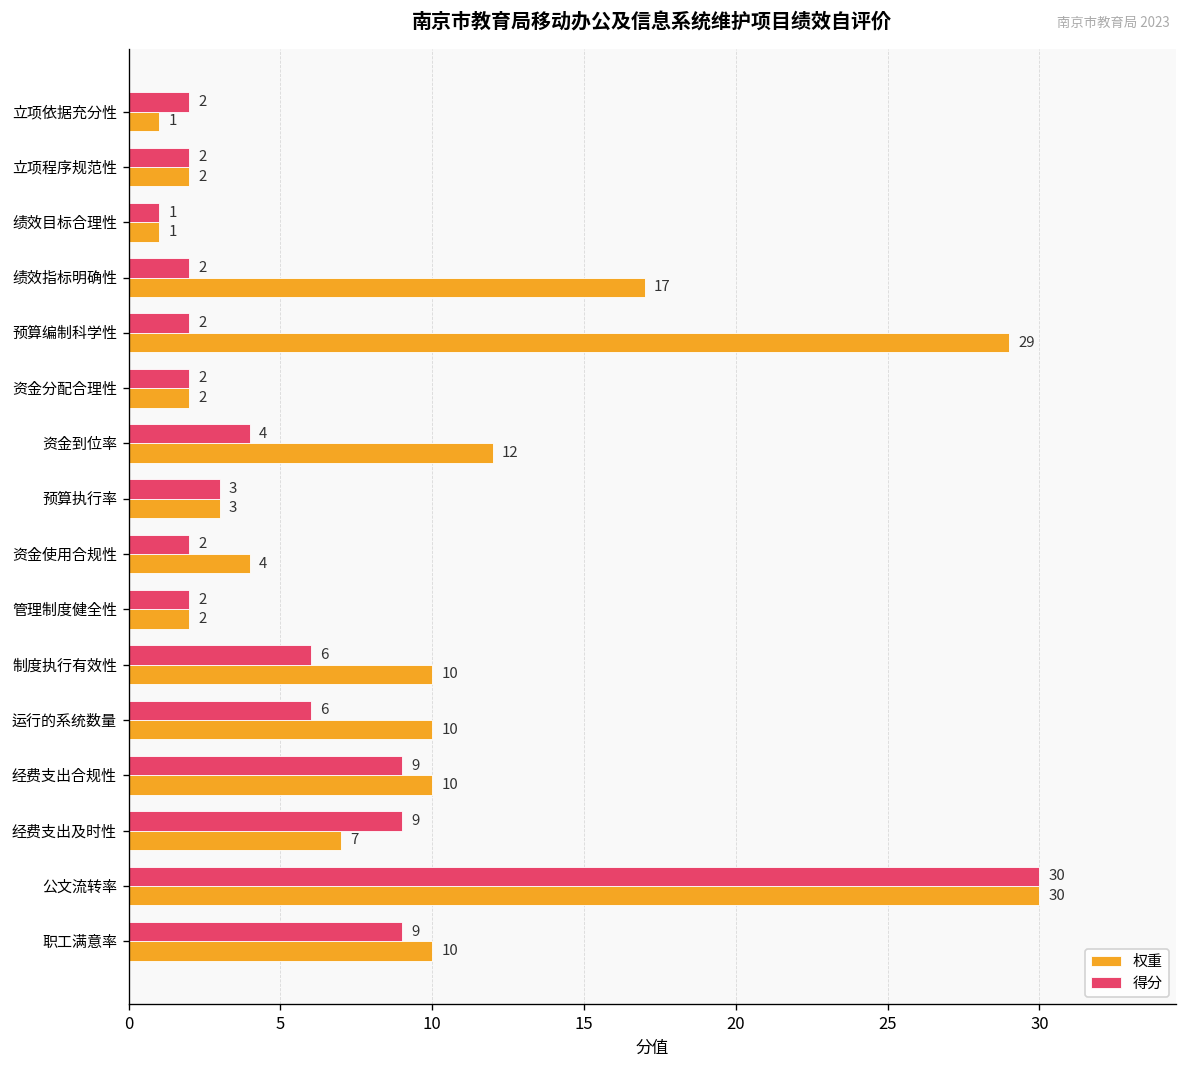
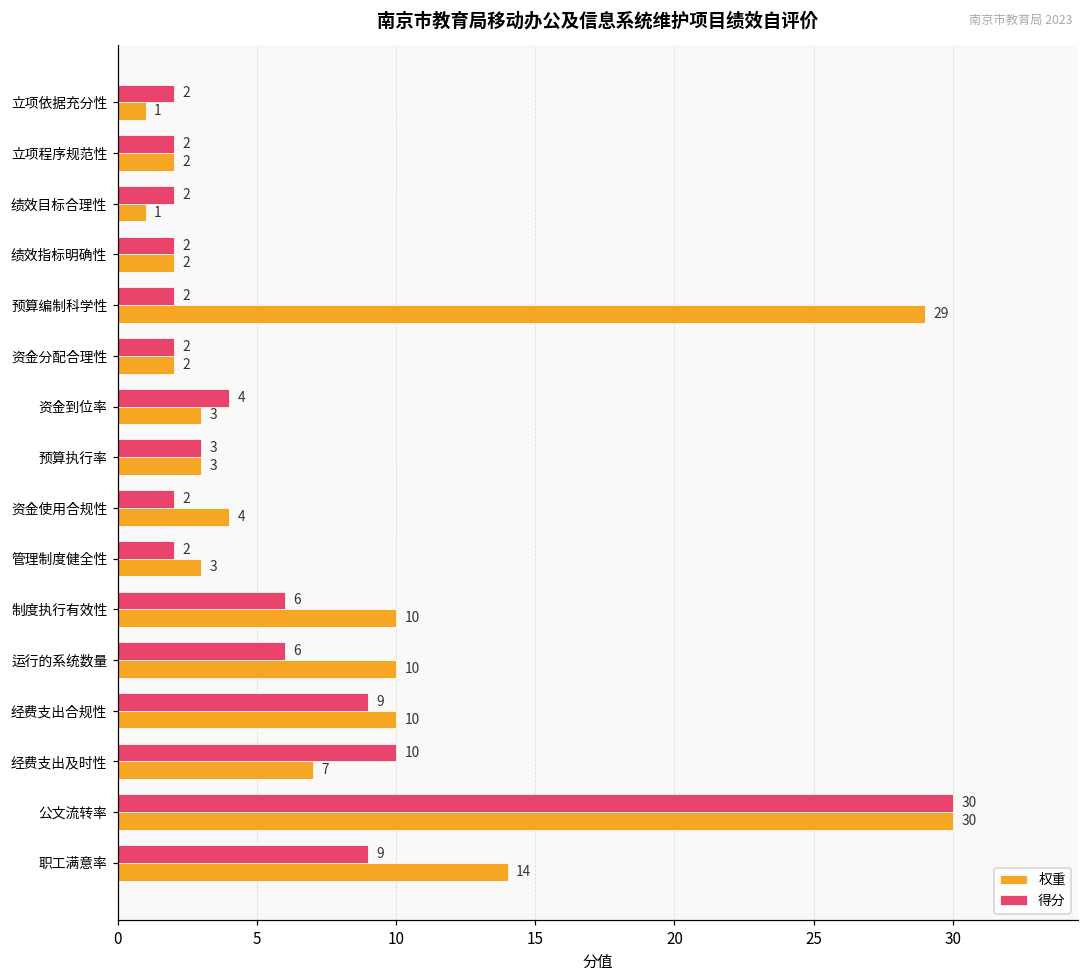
  {
    "权重": {
      "立项依据充分性": 1,
      "立项程序规范性": 2,
      "绩效目标合理性": 1,
-     "绩效指标明确性": 17,
+     "绩效指标明确性": 2,
      "预算编制科学性": 29,
      "资金分配合理性": 2,
-     "资金到位率": 12,
+     "资金到位率": 3,
      "预算执行率": 3,
      "资金使用合规性": 4,
-     "管理制度健全性": 2,
+     "管理制度健全性": 3,
      "制度执行有效性": 10,
      "运行的系统数量": 10,
      "经费支出合规性": 10,
      "经费支出及时性": 7,
      "公文流转率": 30,
-     "职工满意率": 10
+     "职工满意率": 14
    },
    "得分": {
      "立项依据充分性": 2,
      "立项程序规范性": 2,
-     "绩效目标合理性": 1,
+     "绩效目标合理性": 2,
      "绩效指标明确性": 2,
      "预算编制科学性": 2,
      "资金分配合理性": 2,
      "资金到位率": 4,
      "预算执行率": 3,
      "资金使用合规性": 2,
      "管理制度健全性": 2,
      "制度执行有效性": 6,
      "运行的系统数量": 6,
      "经费支出合规性": 9,
-     "经费支出及时性": 9,
+     "经费支出及时性": 10,
      "公文流转率": 30,
      "职工满意率": 9
    }
  }
